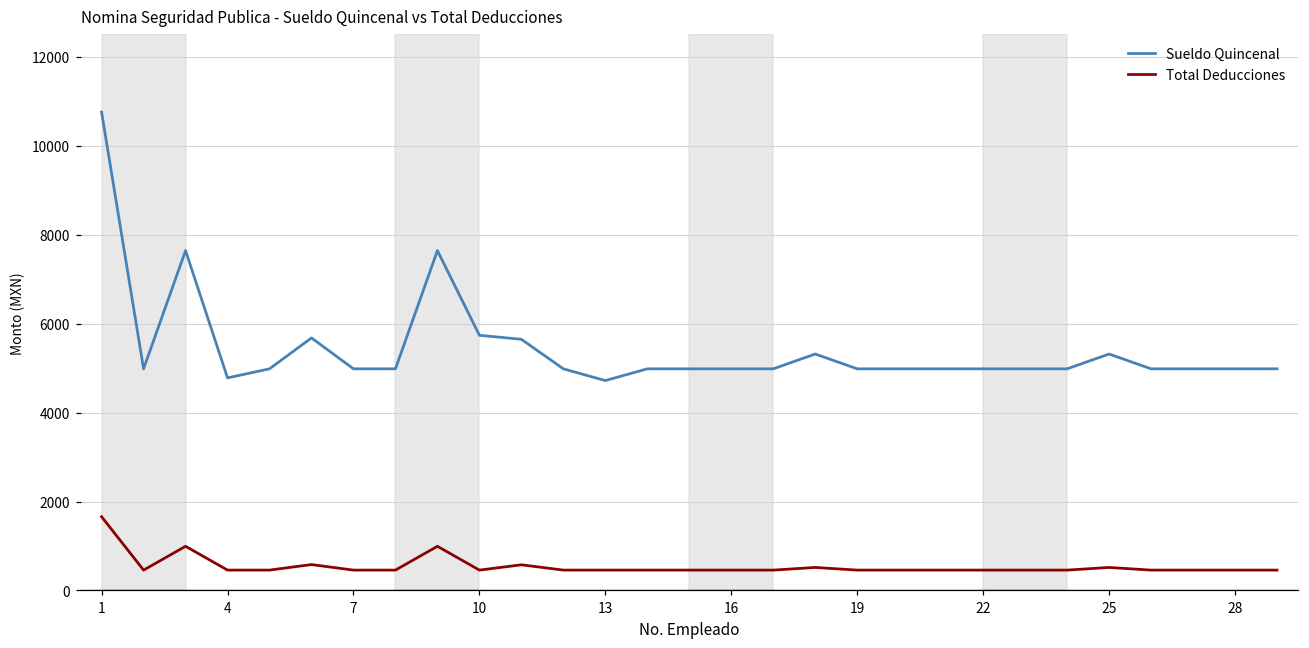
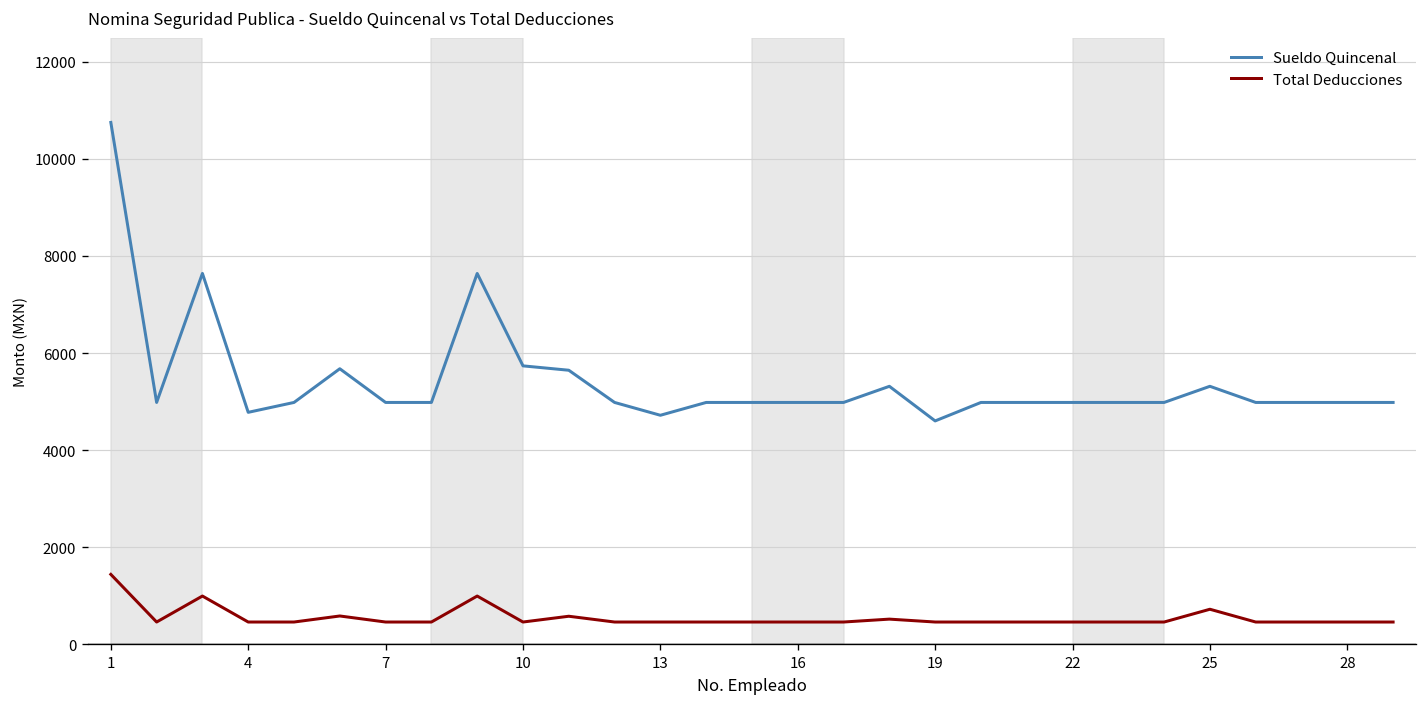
  {
    "Sueldo Quincenal": {
      "1": 10800,
      "4": 4800,
      "7": 5000,
      "10": 5700,
      "13": 4700,
      "16": 5000,
-     "19": 5000,
+     "19": 4600,
      "22": 5000,
      "25": 5300,
      "28": 5000
    },
    "Total Deducciones": {
-     "1": 1700,
+     "1": 1400,
      "4": 500,
      "7": 500,
      "10": 500,
      "13": 500,
      "16": 500,
      "19": 500,
      "22": 500,
-     "25": 500,
+     "25": 700,
      "28": 500
    }
  }
